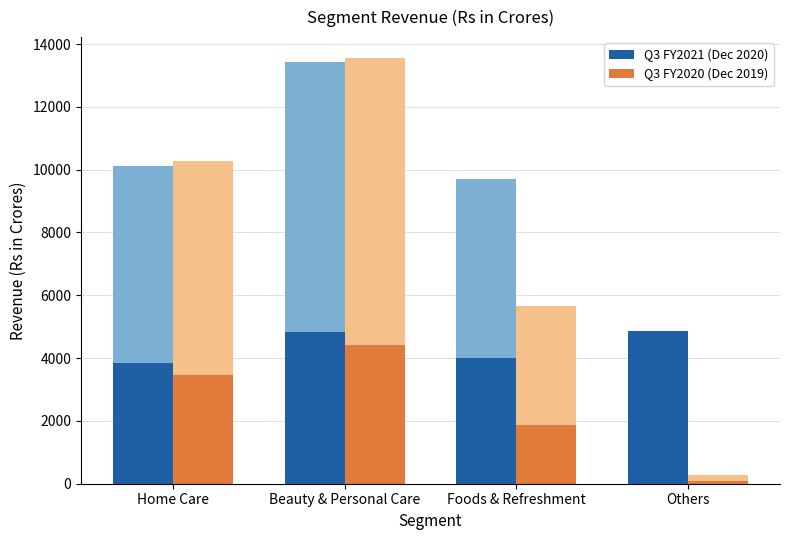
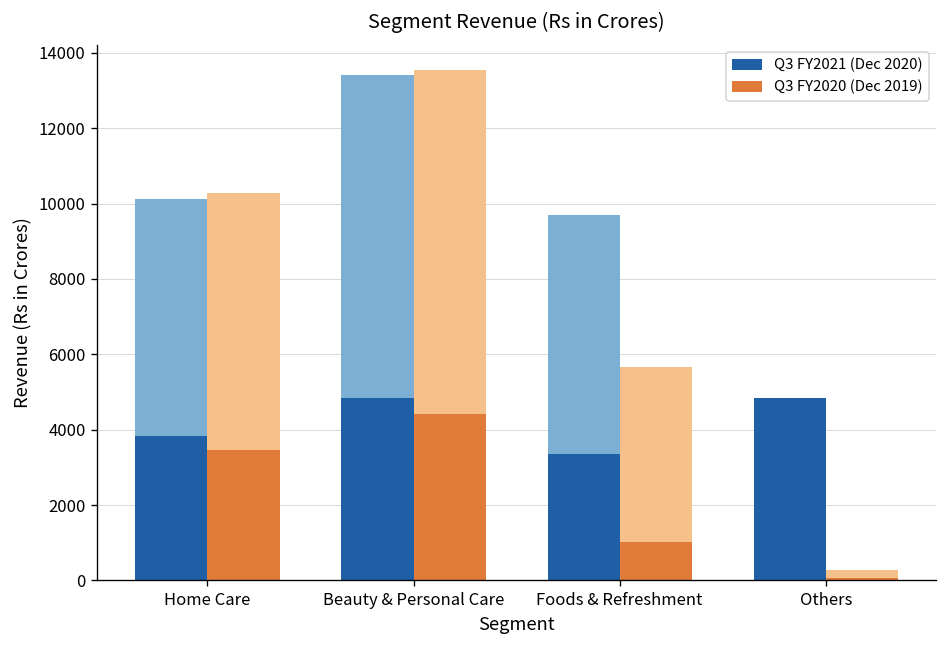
  {
    "Q3 FY2021 (Dec 2020)": {
-     "Foods & Refreshment": 4000,
+     "Foods & Refreshment": 3400,
      "Others": 4900
    },
    "Q3 FY2020 (Dec 2019)": {
-     "Foods & Refreshment": 1900
+     "Foods & Refreshment": 1000
    }
  }
